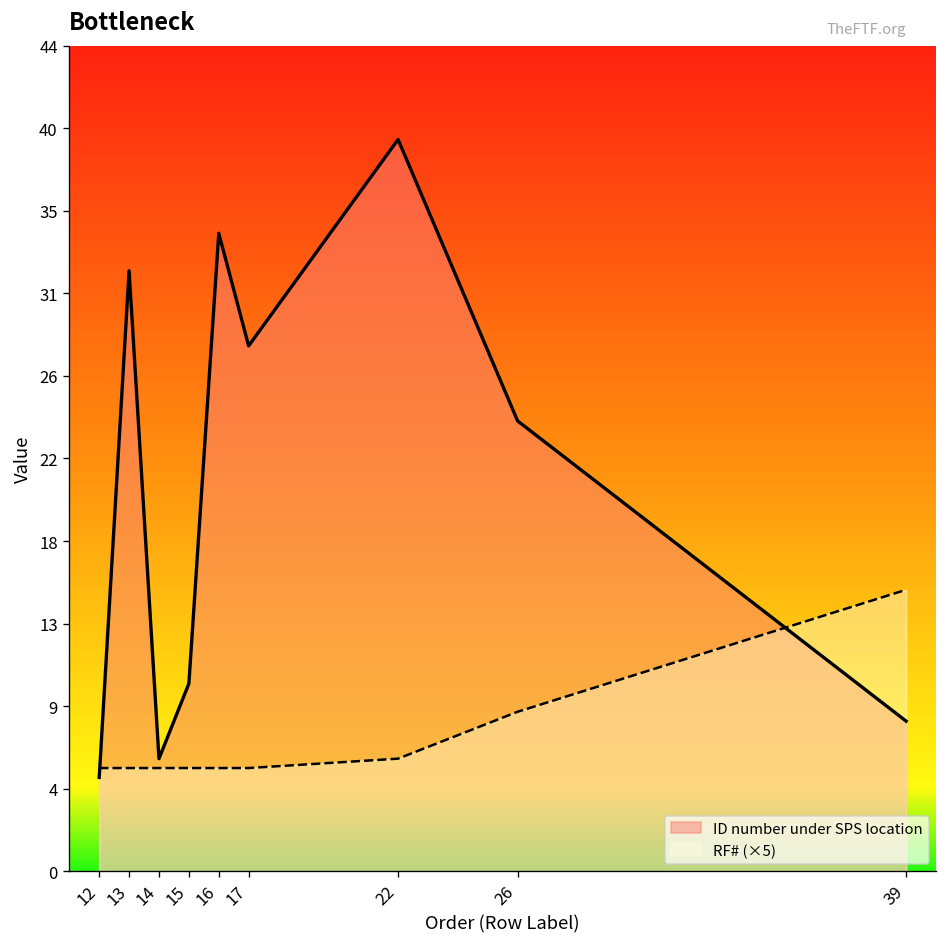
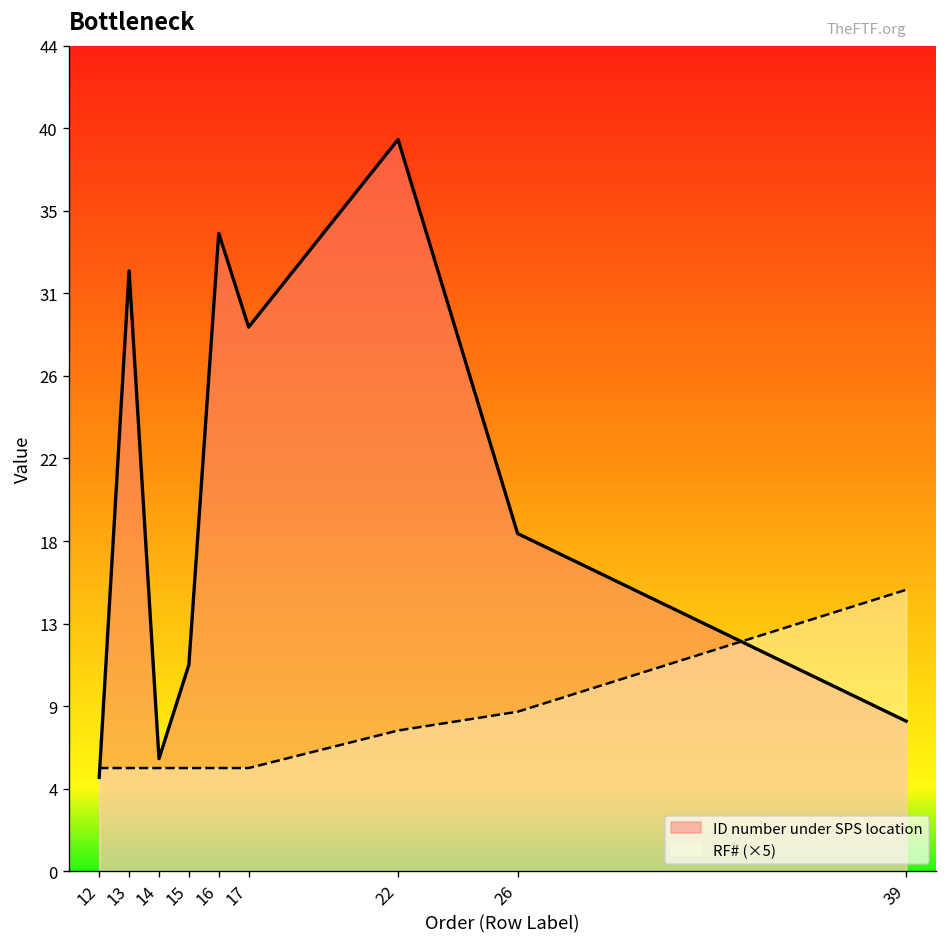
  {
    "ID number under SPS location": {
      "12": 5,
      "13": 32,
      "14": 6,
-     "15": 10,
+     "15": 11,
      "16": 34,
-     "17": 28,
+     "17": 29,
      "22": 39,
-     "26": 24,
+     "26": 18,
      "39": 8
    },
    "RF# (×5)": {
      "12": 5.5,
      "13": 5.5,
      "14": 5.5,
      "15": 5.5,
      "16": 5.5,
      "17": 5.5,
-     "22": 6.0,
+     "22": 7.5,
      "26": 8.5,
      "39": 15.0
    }
  }
